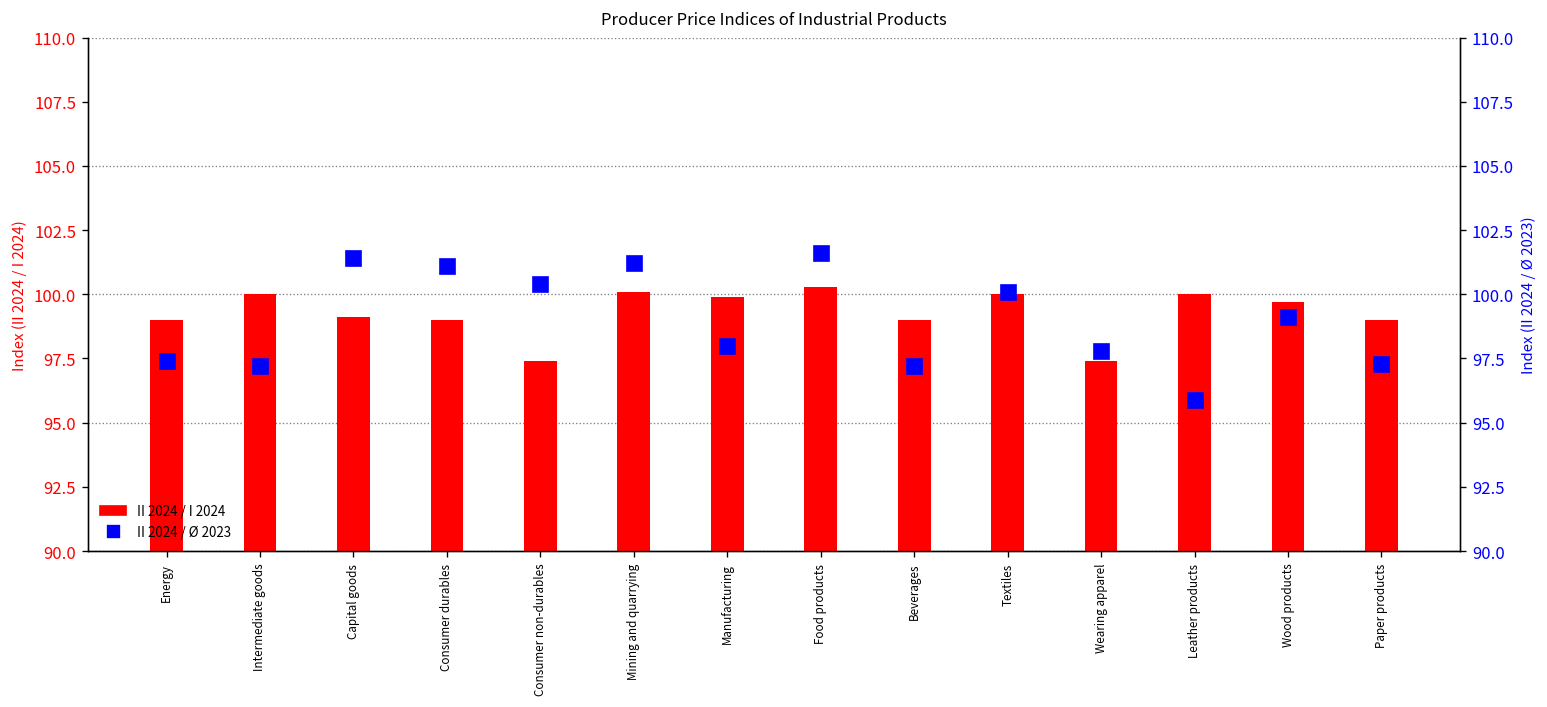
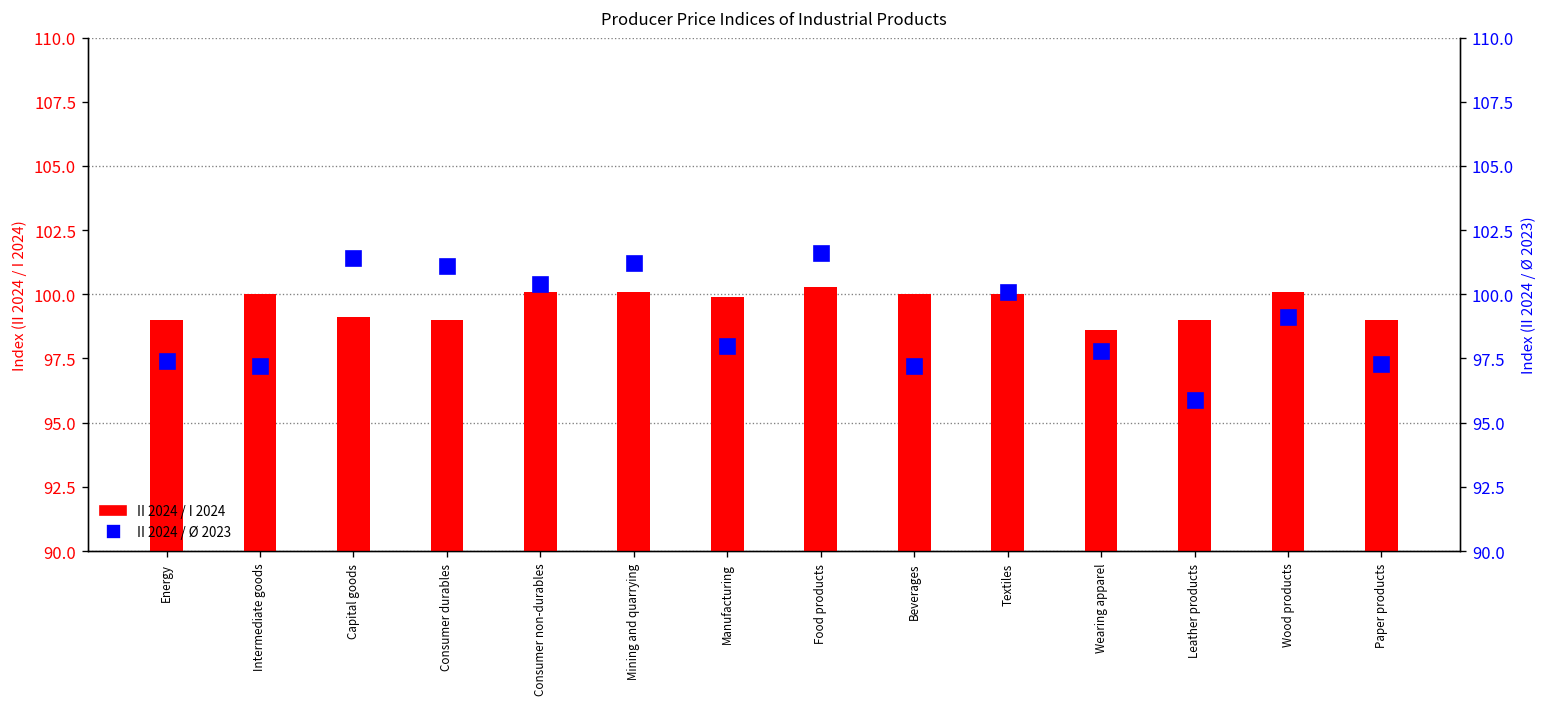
  {
    "II 2024 / I 2024": {
      "Energy": 99.0,
      "Intermediate goods": 100.0,
      "Capital goods": 99.1,
      "Consumer durables": 99.0,
-     "Consumer non-durables": 97.4,
+     "Consumer non-durables": 100.1,
      "Mining and quarrying": 100.1,
      "Manufacturing": 99.9,
      "Food products": 100.3,
-     "Beverages": 99,
+     "Beverages": 100,
      "Textiles": 100.0,
-     "Wearing apparel": 97.4,
-     "Leather products": 100,
-     "Wood products": 99.7,
+     "Wearing apparel": 98.6,
+     "Leather products": 99,
+     "Wood products": 100.1,
      "Paper products": 99.0
    }
  }
